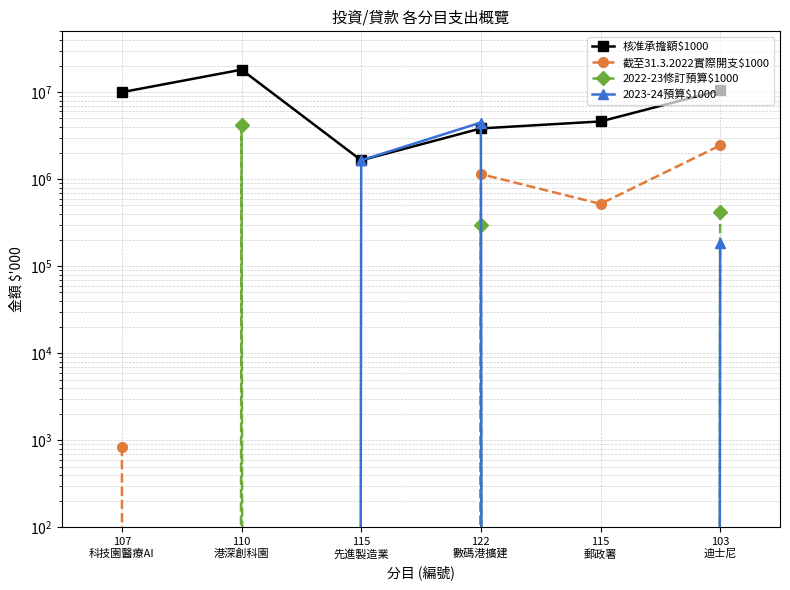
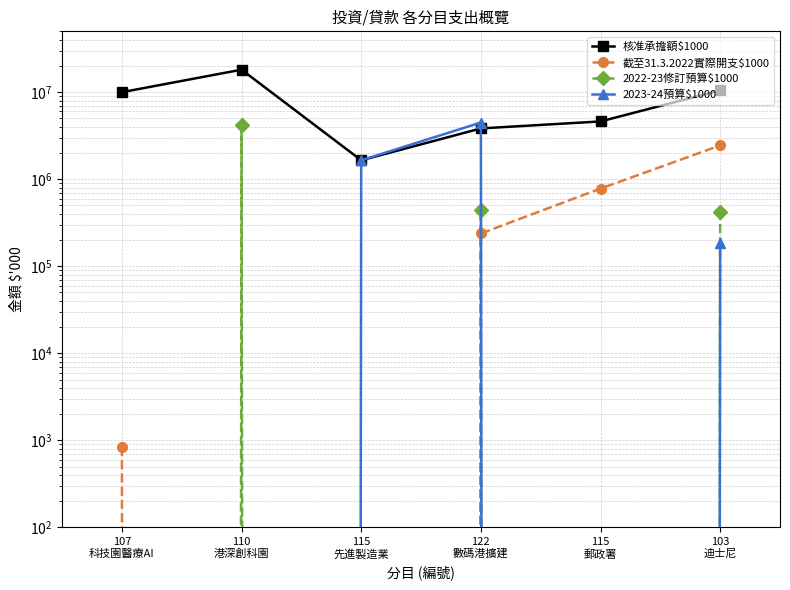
  {
    "核准承擔額$1000": {
      "107 科技園醫療AI": 10000000,
      "110 港深創科園": 18000000,
      "122 數碼港擴建": 4000000,
      "115 郵政署": 5000000
    },
    "截至31.3.2022實際開支$1000": {
      "107 科技園醫療AI": 800,
-     "122 數碼港擴建": 1100000,
-     "115 郵政署": 500000,
+     "122 數碼港擴建": 240000,
+     "115 郵政署": 800000,
      "103 迪士尼": 2400000
    },
    "2022-23修訂預算$1000": {
      "110 港深創科園": 4000000,
-     "122 數碼港擴建": 300000,
+     "122 數碼港擴建": 400000,
      "103 迪士尼": 400000
    },
    "2023-24預算$1000": {
      "122 數碼港擴建": 4000000,
      "103 迪士尼": 180000
    }
  }
